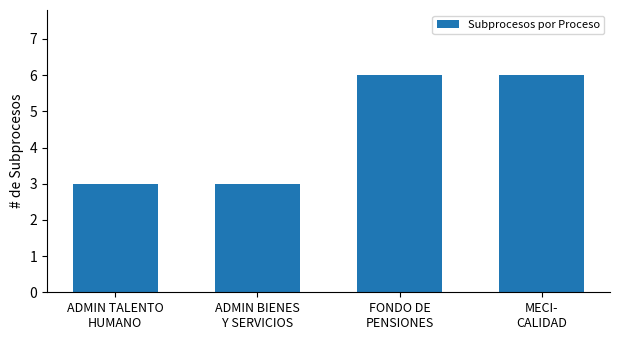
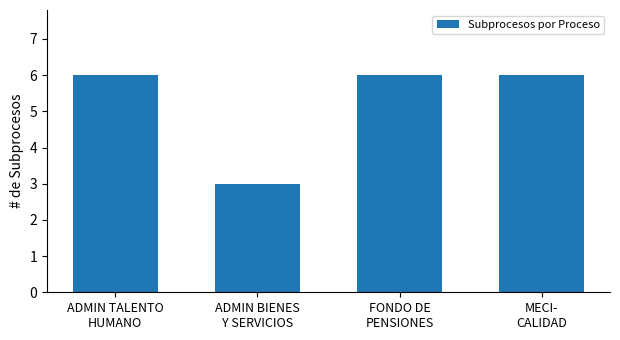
  {
-   "ADMIN TALENTO HUMANO": 3,
+   "ADMIN TALENTO HUMANO": 6,
    "ADMIN BIENES Y SERVICIOS": 3,
    "FONDO DE PENSIONES": 6,
    "MECI- CALIDAD": 6
  }
